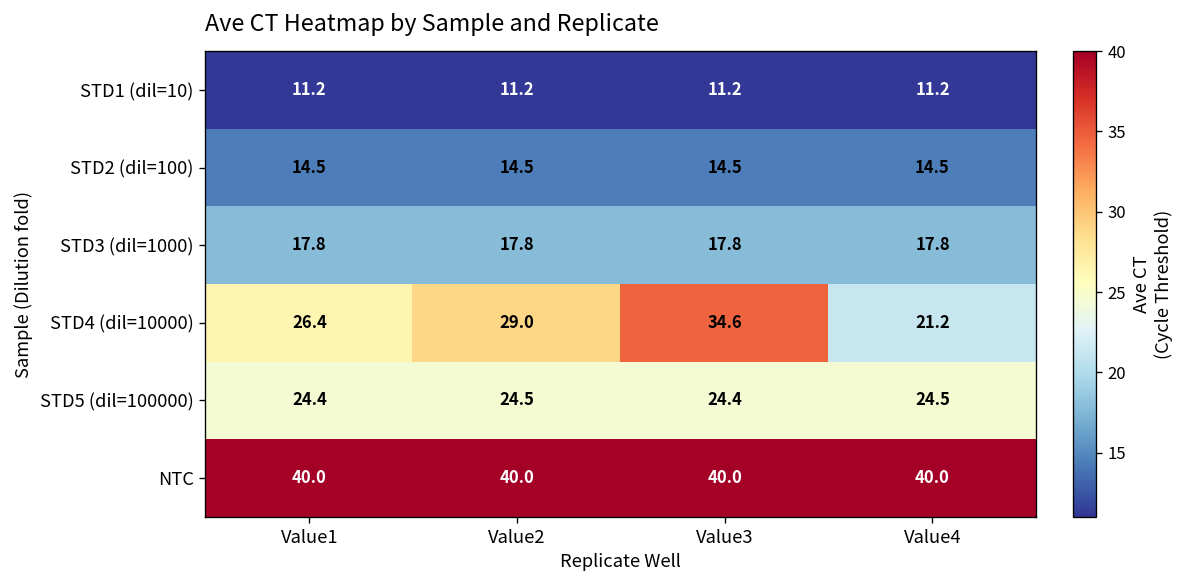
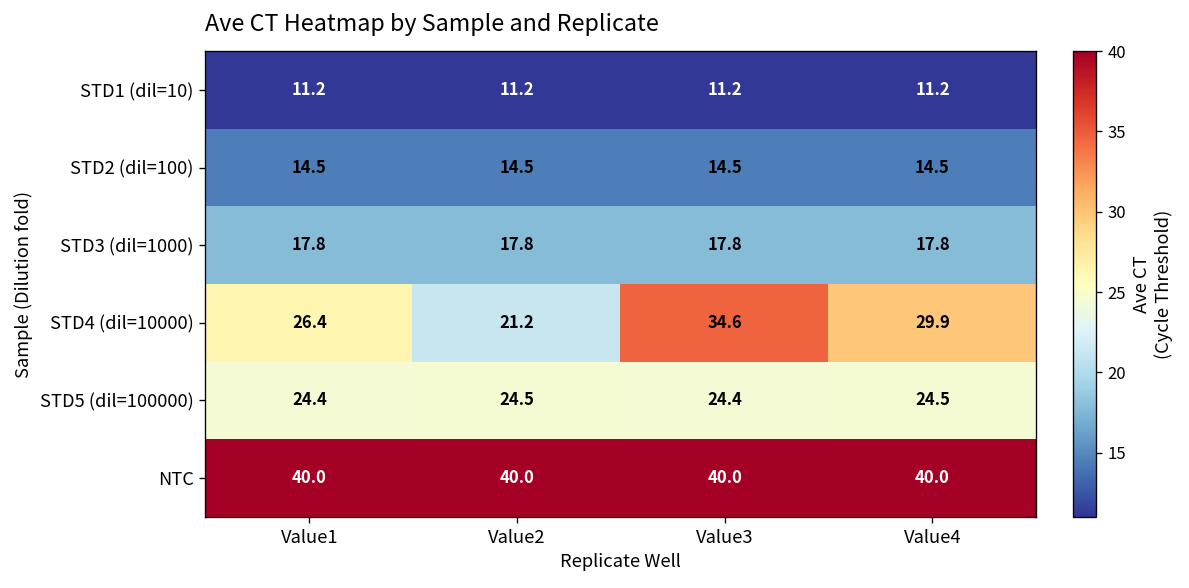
  {
    "STD1 (dil=10)": {
      "Value1": 11.2,
      "Value2": 11.2,
      "Value3": 11.2,
      "Value4": 11.2
    },
    "STD2 (dil=100)": {
      "Value1": 14.5,
      "Value2": 14.5,
      "Value3": 14.5,
      "Value4": 14.5
    },
    "STD3 (dil=1000)": {
      "Value1": 17.8,
      "Value2": 17.8,
      "Value3": 17.8,
      "Value4": 17.8
    },
    "STD4 (dil=10000)": {
      "Value1": 26.4,
-     "Value2": 29.0,
+     "Value2": 21.2,
      "Value3": 34.6,
-     "Value4": 21.2
+     "Value4": 29.9
    },
    "STD5 (dil=100000)": {
      "Value1": 24.4,
      "Value2": 24.5,
      "Value3": 24.4,
      "Value4": 24.5
    },
    "NTC": {
      "Value1": 40.0,
      "Value2": 40.0,
      "Value3": 40.0,
      "Value4": 40.0
    }
  }
